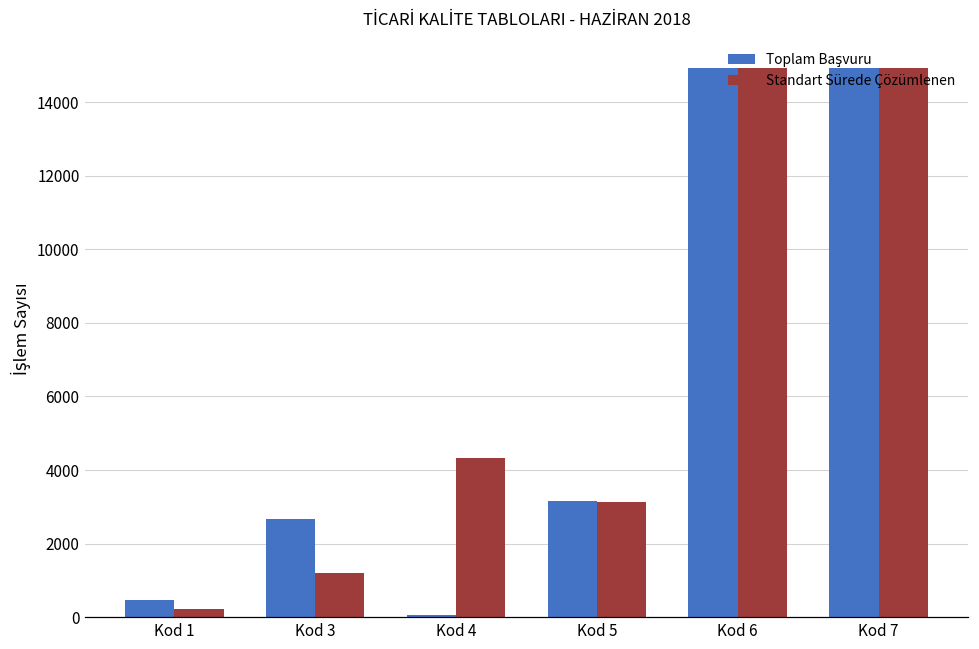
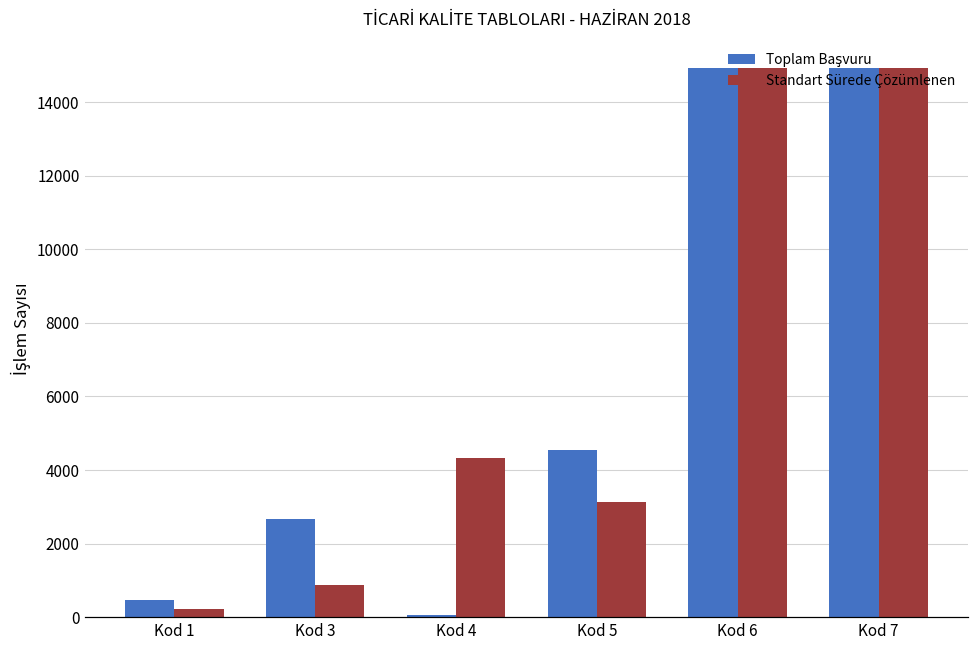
  {
    "Toplam Başvuru": {
      "Kod 1": 500,
      "Kod 3": 2700,
-     "Kod 5": 3200,
+     "Kod 5": 4600,
      "Kod 6": 14900,
      "Kod 7": 14900
    },
    "Standart Sürede Çözümlenen": {
      "Kod 1": 200,
-     "Kod 3": 1200,
+     "Kod 3": 900,
      "Kod 4": 4300,
      "Kod 5": 3100,
      "Kod 6": 14900,
      "Kod 7": 14900
    }
  }
